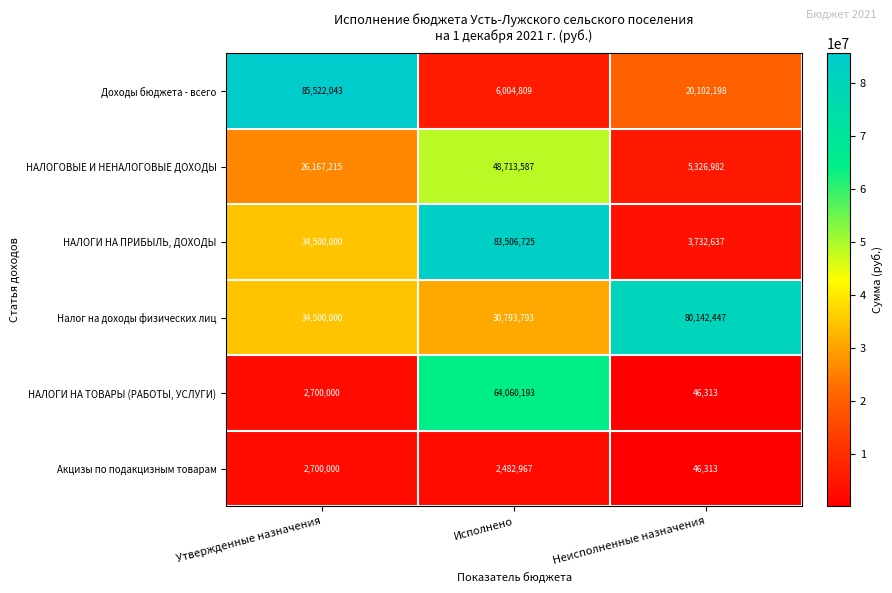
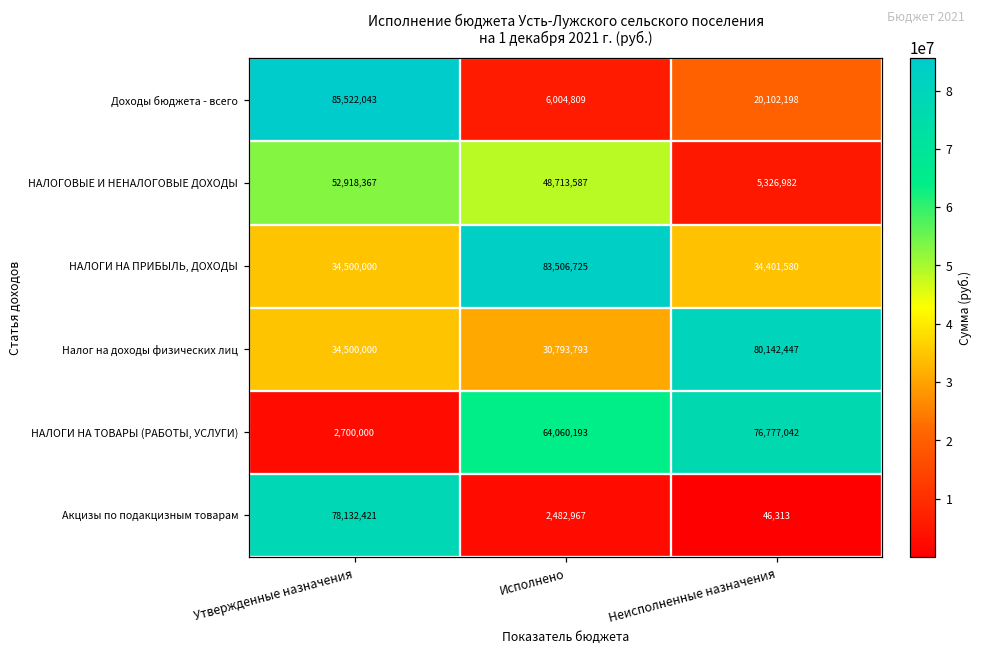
  {
    "Доходы бюджета - всего": {
      "Утвержденные назначения": "85,522,043",
      "Исполнено": "6,004,809",
      "Неисполненные назначения": "20,102,198"
    },
    "НАЛОГОВЫЕ И НЕНАЛОГОВЫЕ ДОХОДЫ": {
-     "Утвержденные назначения": "26,167,215",
+     "Утвержденные назначения": "52,918,367",
      "Исполнено": "48,713,587",
      "Неисполненные назначения": "5,326,982"
    },
    "НАЛОГИ НА ПРИБЫЛЬ, ДОХОДЫ": {
      "Утвержденные назначения": "34,500,000",
      "Исполнено": "83,506,725",
-     "Неисполненные назначения": "3,732,637"
+     "Неисполненные назначения": "34,401,580"
    },
    "Налог на доходы физических лиц": {
      "Утвержденные назначения": "34,500,000",
      "Исполнено": "30,793,793",
      "Неисполненные назначения": "80,142,447"
    },
    "НАЛОГИ НА ТОВАРЫ (РАБОТЫ, УСЛУГИ)": {
      "Утвержденные назначения": "2,700,000",
      "Исполнено": "64,060,193",
-     "Неисполненные назначения": "46,313"
+     "Неисполненные назначения": "76,777,042"
    },
    "Акцизы по подакцизным товарам": {
-     "Утвержденные назначения": "2,700,000",
+     "Утвержденные назначения": "78,132,421",
      "Исполнено": "2,482,967",
      "Неисполненные назначения": "46,313"
    }
  }
